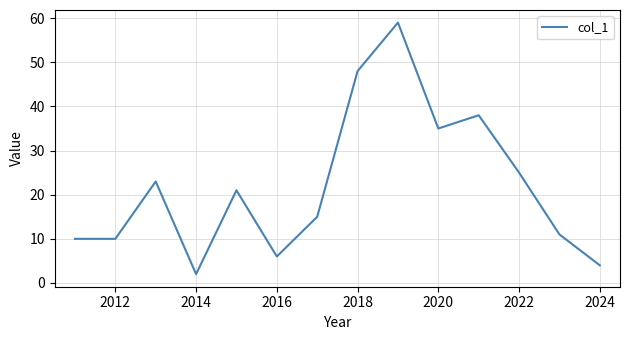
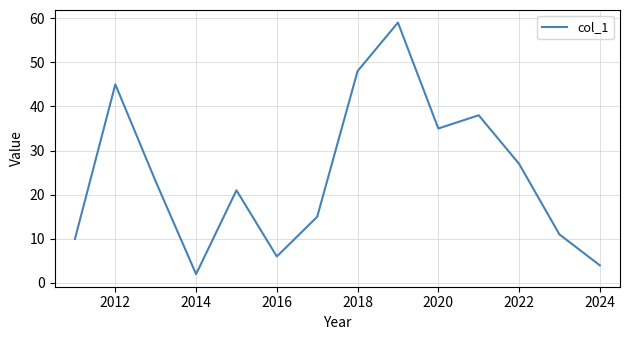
  {
-   "2012": 10,
+   "2012": 45,
    "2014": 2,
    "2016": 6,
    "2018": 48,
    "2020": 35,
-   "2022": 25,
+   "2022": 27,
    "2024": 4
  }
